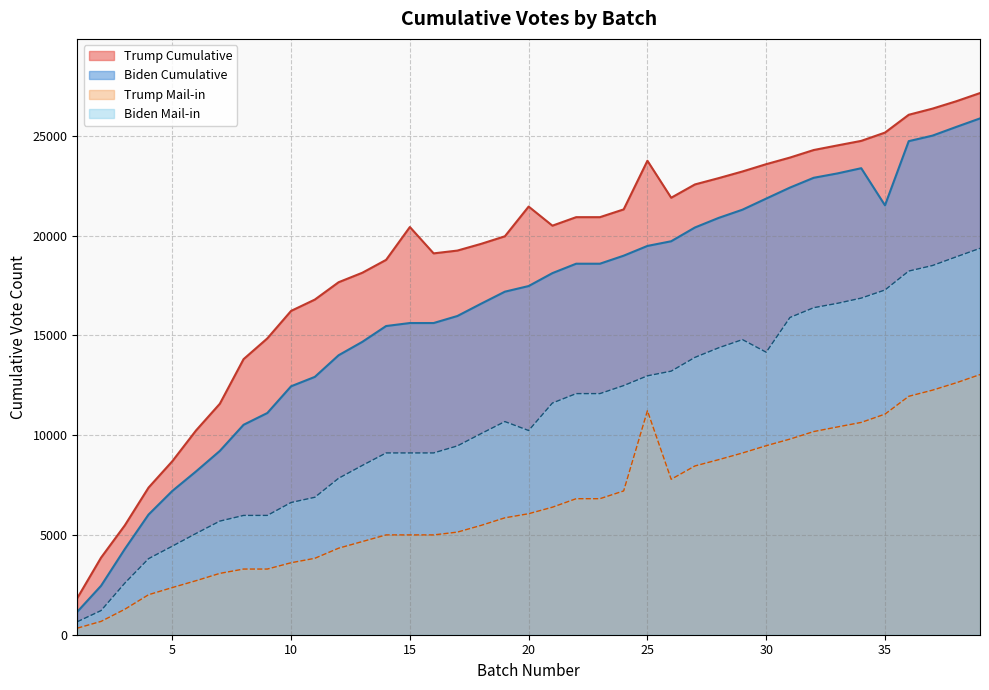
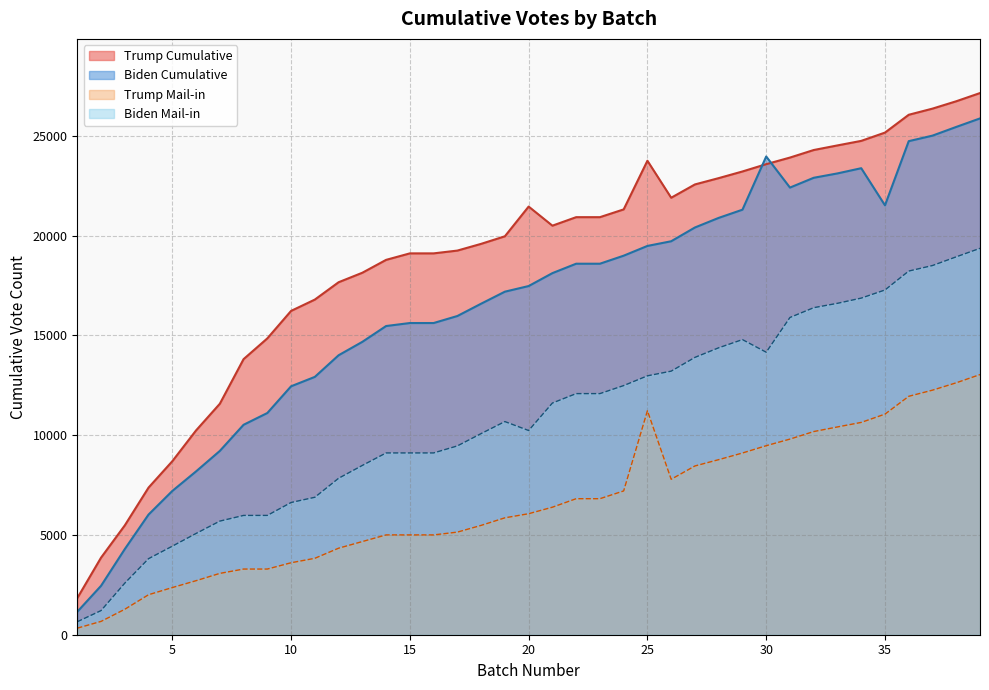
  {
    "Trump Cumulative": {
      "5": 8700,
      "10": 16200,
-     "15": 20400,
+     "15": 19100,
      "20": 21500,
      "25": 23700,
      "30": 23600,
      "35": 25200
    },
    "Biden Cumulative": {
      "5": 7200,
      "10": 12400,
      "15": 15600,
      "20": 17500,
      "25": 19500,
-     "30": 21900,
+     "30": 24000,
      "35": 21500
    },
    "Trump Mail-in": {
      "5": 2400,
      "10": 3600,
      "15": 5000,
      "20": 6100,
      "25": 11200,
      "30": 9500,
      "35": 11100
    },
    "Biden Mail-in": {
      "5": 4400,
      "10": 6600,
      "15": 9100,
      "20": 10200,
      "25": 13000,
      "30": 14200,
      "35": 17300
    }
  }
